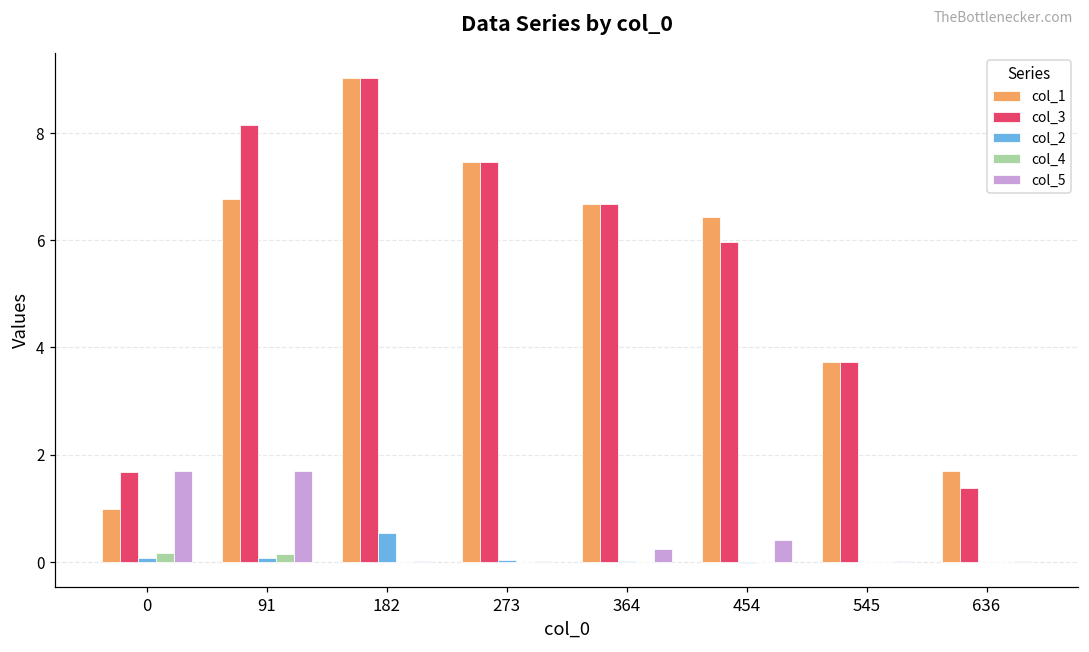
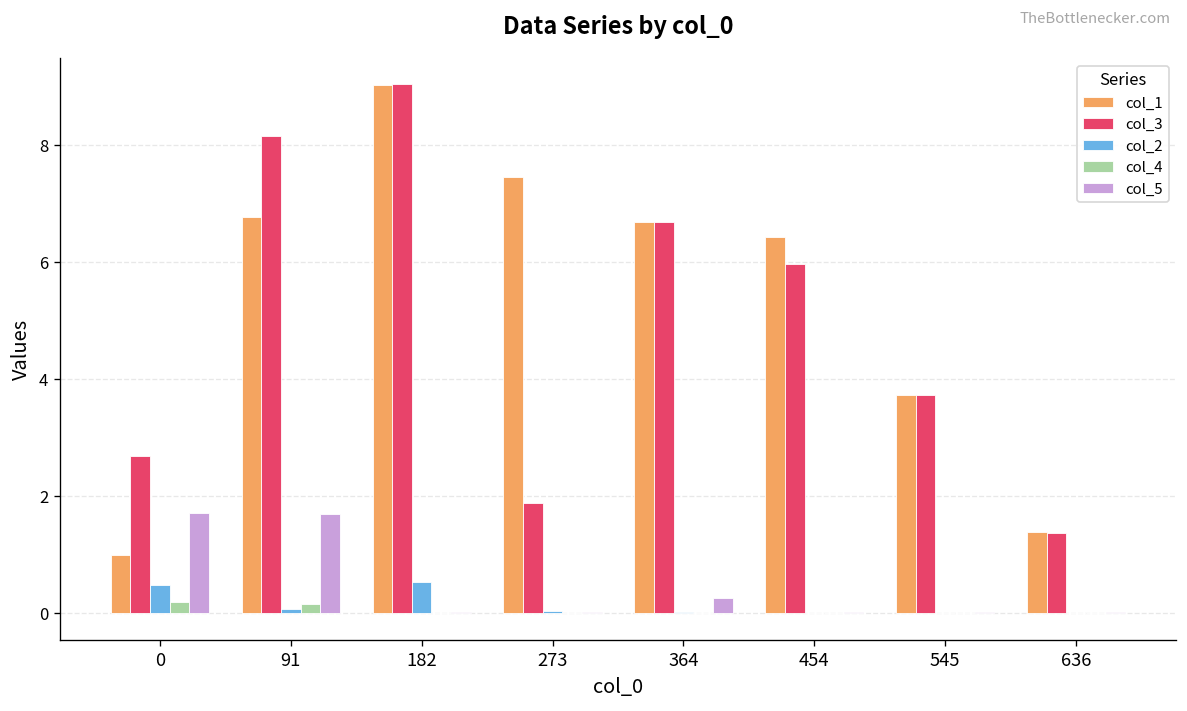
  {
    "col_1": {
      "0": 1.0,
      "91": 6.8,
      "182": 9.0,
      "273": 7.5,
      "364": 6.7,
      "454": 6.4,
      "545": 3.7,
-     "636": 1.7
+     "636": 1.4
    },
    "col_3": {
-     "0": 1.7,
+     "0": 2.7,
      "91": 8.1,
      "182": 9.0,
-     "273": 7.5,
+     "273": 1.9,
      "364": 6.7,
      "454": 6.0,
      "545": 3.7,
      "636": 1.4
    },
    "col_2": {
-     "0": 0.1,
+     "0": 0.5,
      "91": 0.1,
      "182": 0.5,
      "545": 0.0,
      "636": 0.0
    },
    "col_4": {
      "0": 0.2,
      "91": 0.1,
      "182": 0.0,
      "273": 0.0,
      "364": 0.0,
      "454": 0.0,
      "545": 0.0,
      "636": 0.0
    },
    "col_5": {
      "0": 1.7,
      "91": 1.7,
      "364": 0.2,
-     "454": 0.4
+     "454": 0.0
    }
  }
